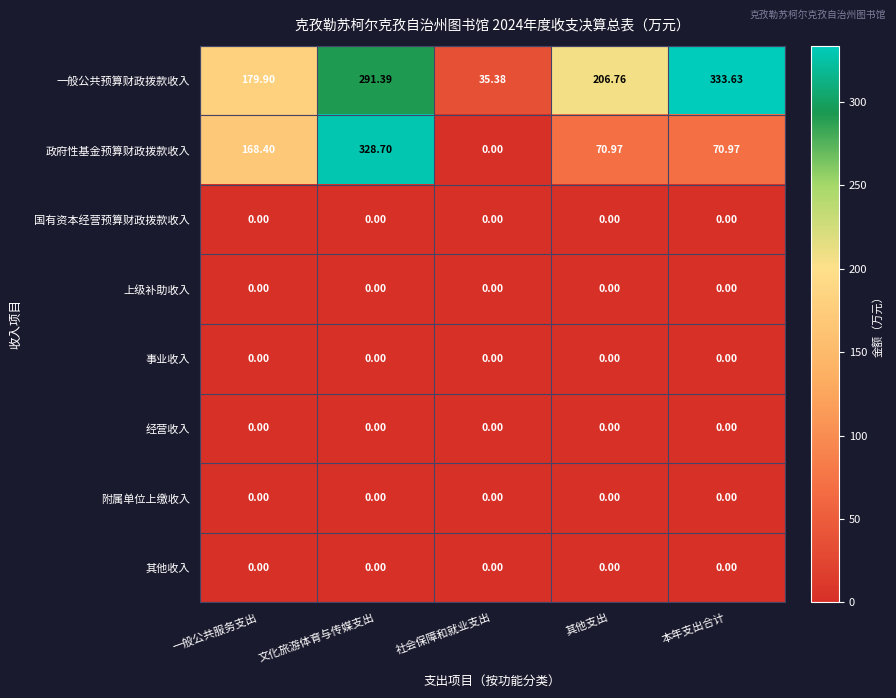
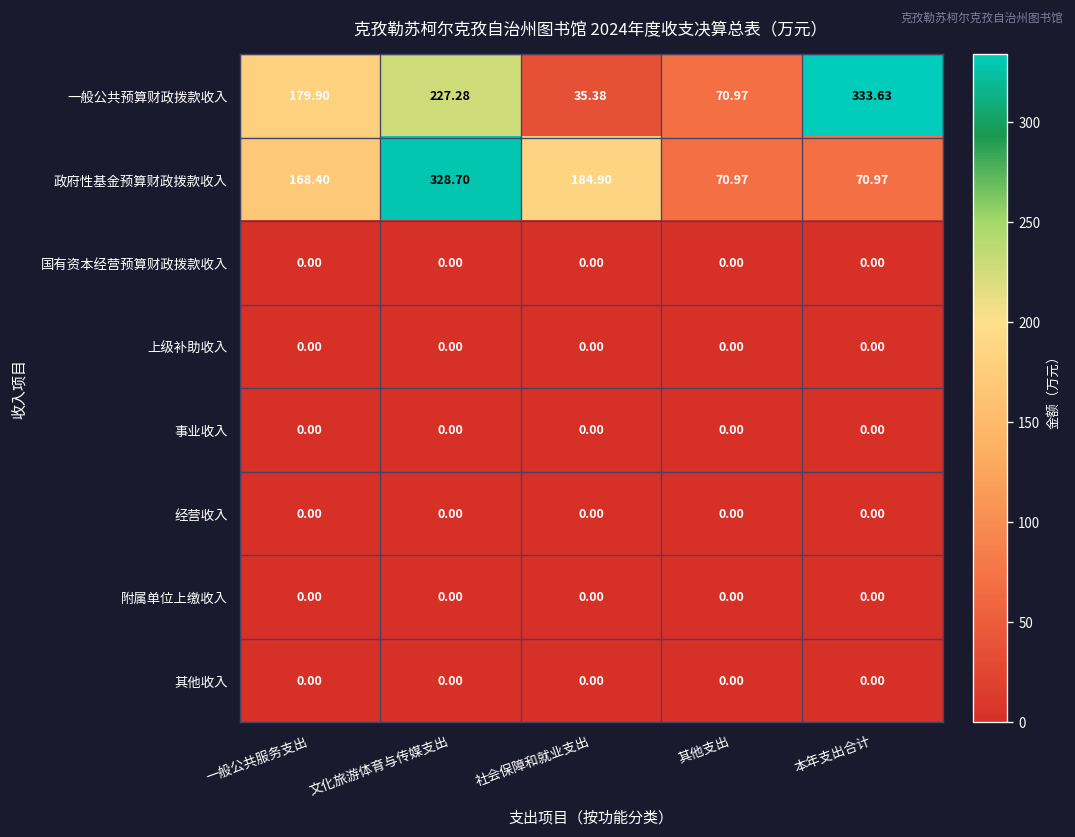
  {
    "一般公共预算财政拨款收入": {
      "一般公共服务支出": 179.90,
-     "文化旅游体育与传媒支出": 291.39,
+     "文化旅游体育与传媒支出": 227.28,
      "社会保障和就业支出": 35.38,
-     "其他支出": 206.76,
+     "其他支出": 70.97,
      "本年支出合计": 333.63
    },
    "政府性基金预算财政拨款收入": {
      "一般公共服务支出": 168.40,
      "文化旅游体育与传媒支出": 328.70,
-     "社会保障和就业支出": 0.00,
+     "社会保障和就业支出": 184.90,
      "其他支出": 70.97,
      "本年支出合计": 70.97
    },
    "国有资本经营预算财政拨款收入": {
      "一般公共服务支出": 0.00,
      "文化旅游体育与传媒支出": 0.00,
      "社会保障和就业支出": 0.00,
      "其他支出": 0.00,
      "本年支出合计": 0.00
    },
    "上级补助收入": {
      "一般公共服务支出": 0.00,
      "文化旅游体育与传媒支出": 0.00,
      "社会保障和就业支出": 0.00,
      "其他支出": 0.00,
      "本年支出合计": 0.00
    },
    "事业收入": {
      "一般公共服务支出": 0.00,
      "文化旅游体育与传媒支出": 0.00,
      "社会保障和就业支出": 0.00,
      "其他支出": 0.00,
      "本年支出合计": 0.00
    },
    "经营收入": {
      "一般公共服务支出": 0.00,
      "文化旅游体育与传媒支出": 0.00,
      "社会保障和就业支出": 0.00,
      "其他支出": 0.00,
      "本年支出合计": 0.00
    },
    "附属单位上缴收入": {
      "一般公共服务支出": 0.00,
      "文化旅游体育与传媒支出": 0.00,
      "社会保障和就业支出": 0.00,
      "其他支出": 0.00,
      "本年支出合计": 0.00
    },
    "其他收入": {
      "一般公共服务支出": 0.00,
      "文化旅游体育与传媒支出": 0.00,
      "社会保障和就业支出": 0.00,
      "其他支出": 0.00,
      "本年支出合计": 0.00
    }
  }
